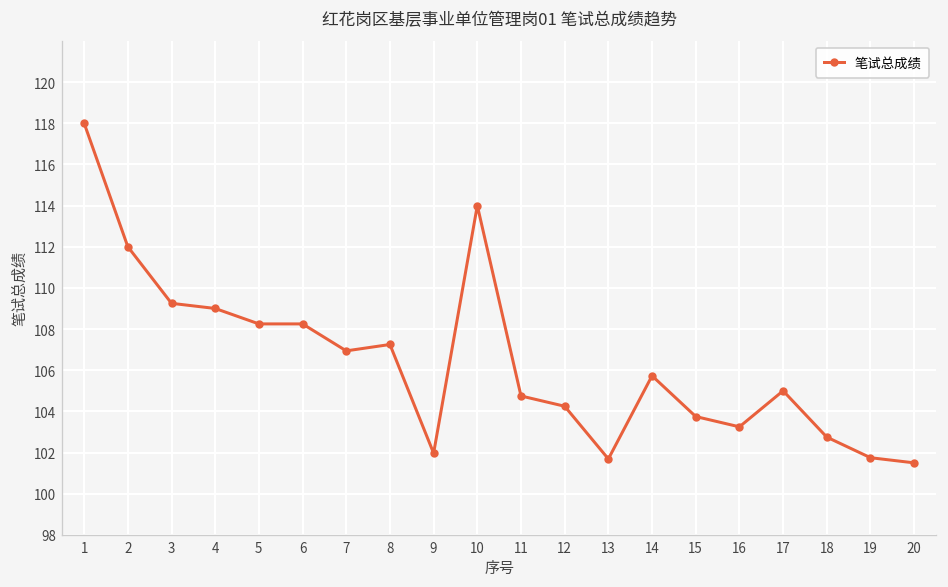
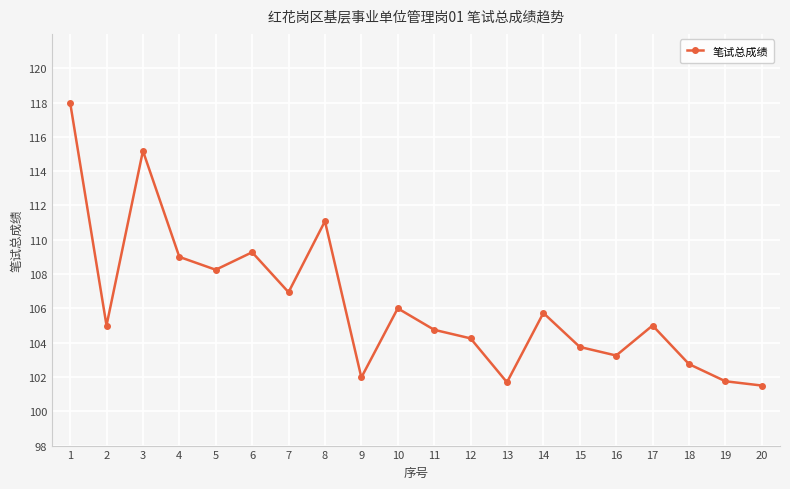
  {
    "1": 118.0,
-   "2": 112,
-   "3": 109.3,
+   "2": 105,
+   "3": 115.2,
    "4": 109.0,
    "5": 108.3,
-   "6": 108.3,
+   "6": 109.3,
    "7": 106.9,
-   "8": 107.3,
+   "8": 111.1,
    "9": 102.0,
-   "10": 114,
+   "10": 106,
    "11": 104.8,
    "12": 104.3,
    "13": 101.7,
    "14": 105.7,
    "15": 103.8,
    "16": 103.3,
    "17": 105.0,
    "18": 102.8,
    "19": 101.8,
    "20": 101.5
  }
